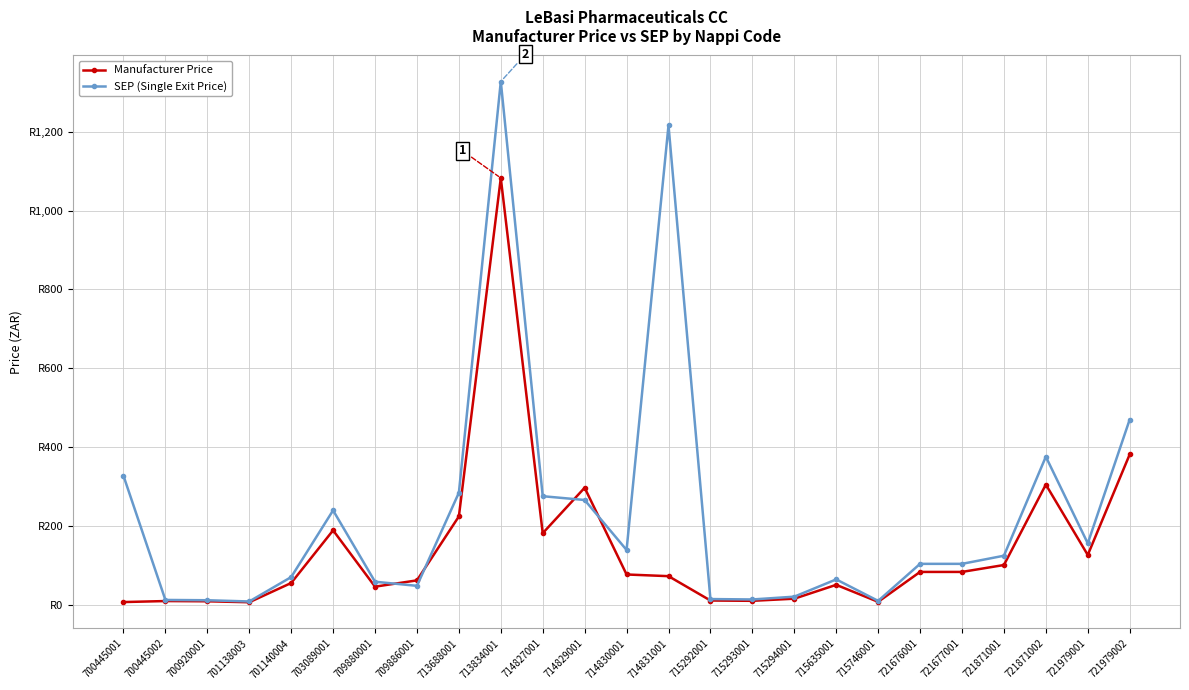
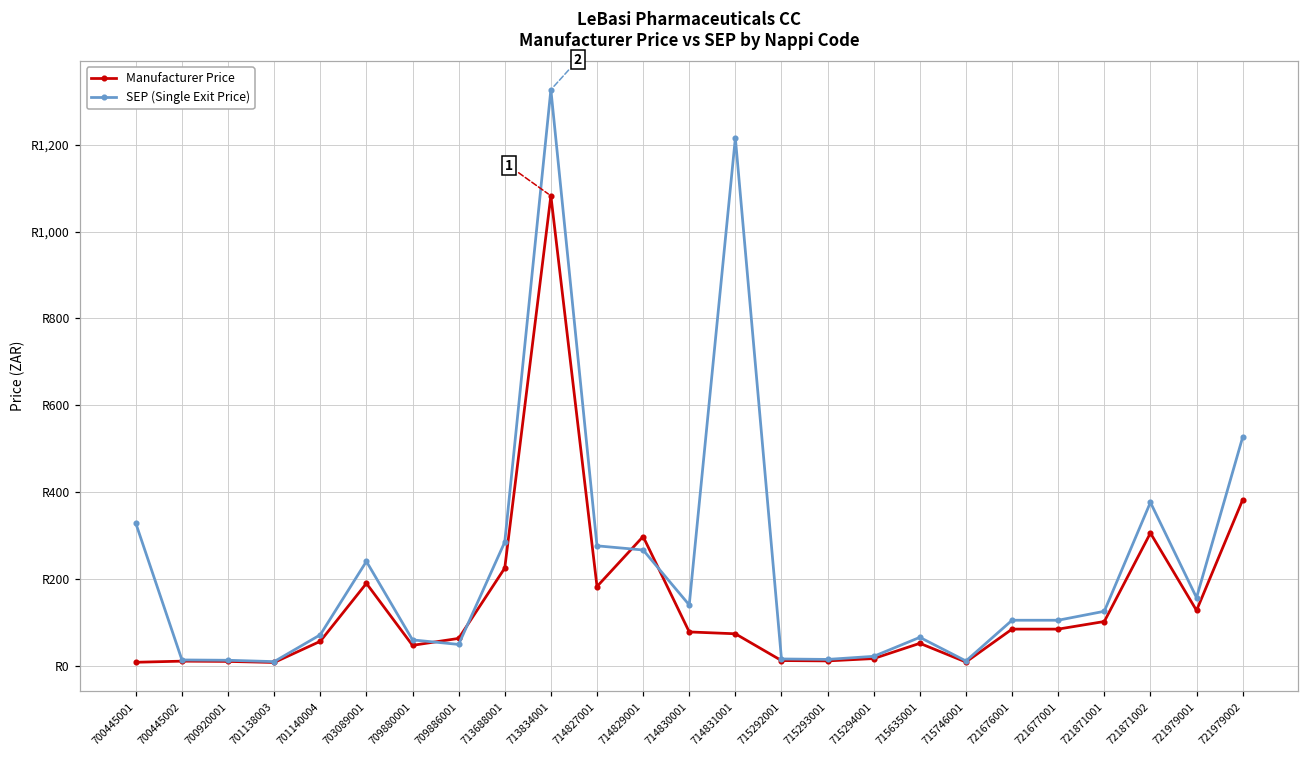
  {
    "Manufacturer Price": {
      "700445001": "R10",
      "701140004": "R60",
      "703089001": "R190",
      "709880001": "R50",
      "709886001": "R60",
      "713688001": "R220",
      "714827001": "R180",
      "714829001": "R300",
      "714830001": "R80",
      "714831001": "R70",
      "715635001": "R50",
      "721676001": "R80",
      "721677001": "R80",
      "721871001": "R100",
      "721871002": "R310",
      "721979001": "R130",
      "721979002": "R380"
    },
    "SEP (Single Exit Price)": {
      "700445001": "R330",
      "701140004": "R70",
      "703089001": "R240",
      "709880001": "R60",
      "709886001": "R50",
      "713688001": "R280",
      "714827001": "R280",
      "714829001": "R270",
      "714830001": "R140",
      "714831001": "R1,220",
      "715635001": "R70",
      "721676001": "R100",
      "721677001": "R100",
      "721871001": "R130",
      "721871002": "R380",
      "721979001": "R160",
-     "721979002": "R470"
+     "721979002": "R530"
    }
  }
